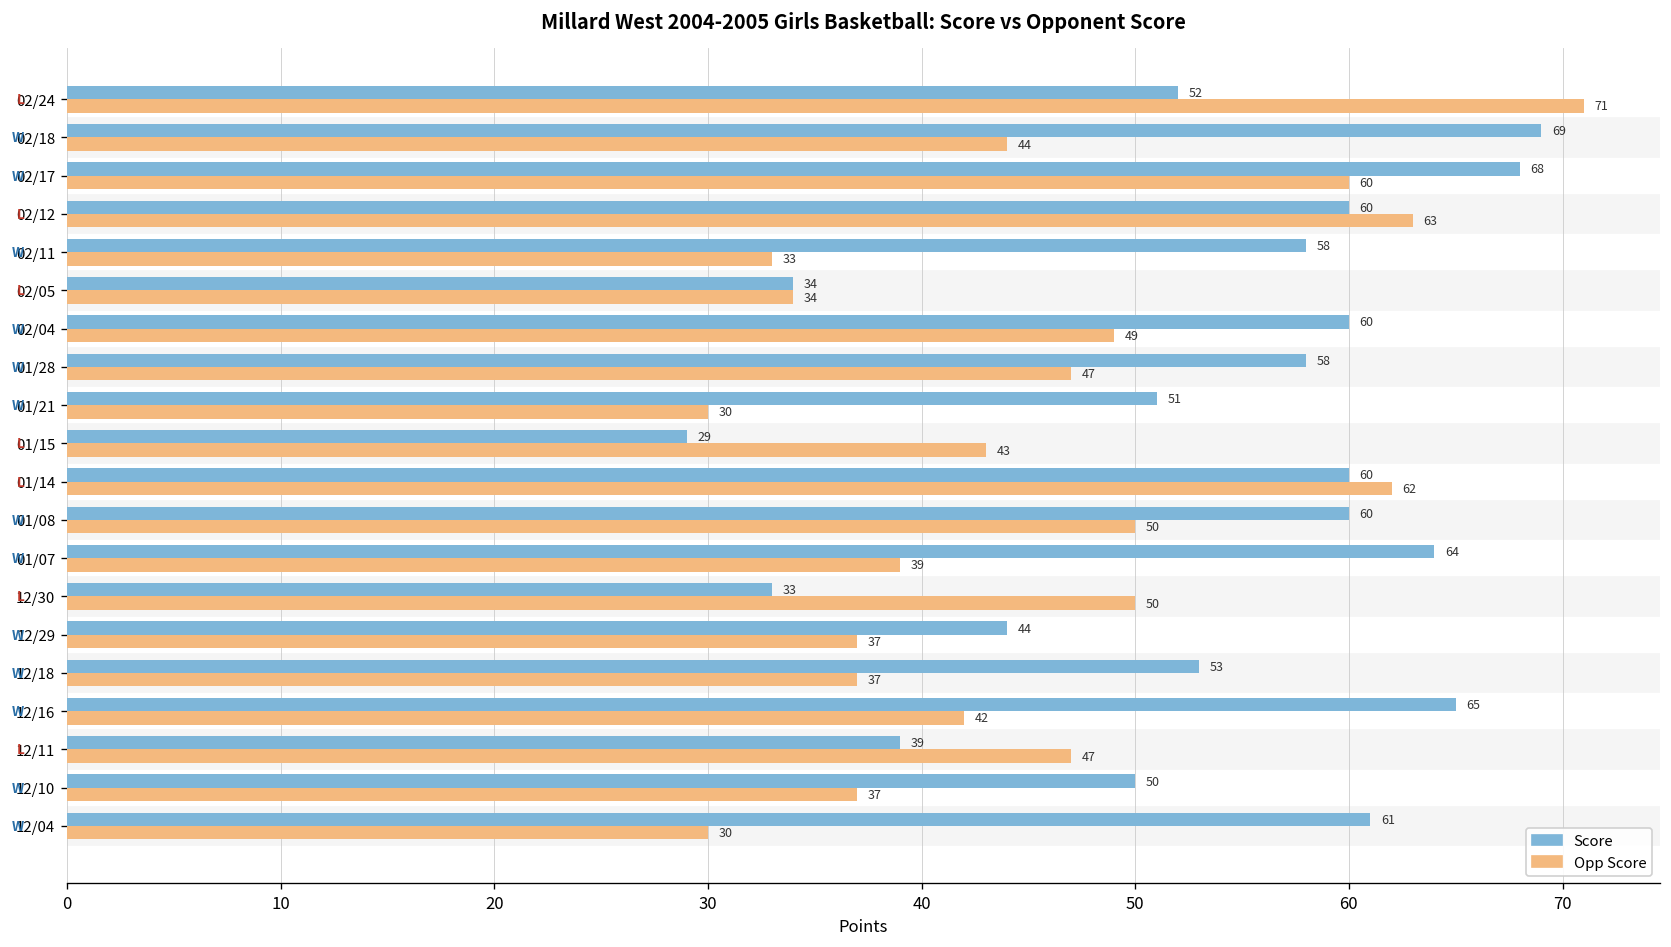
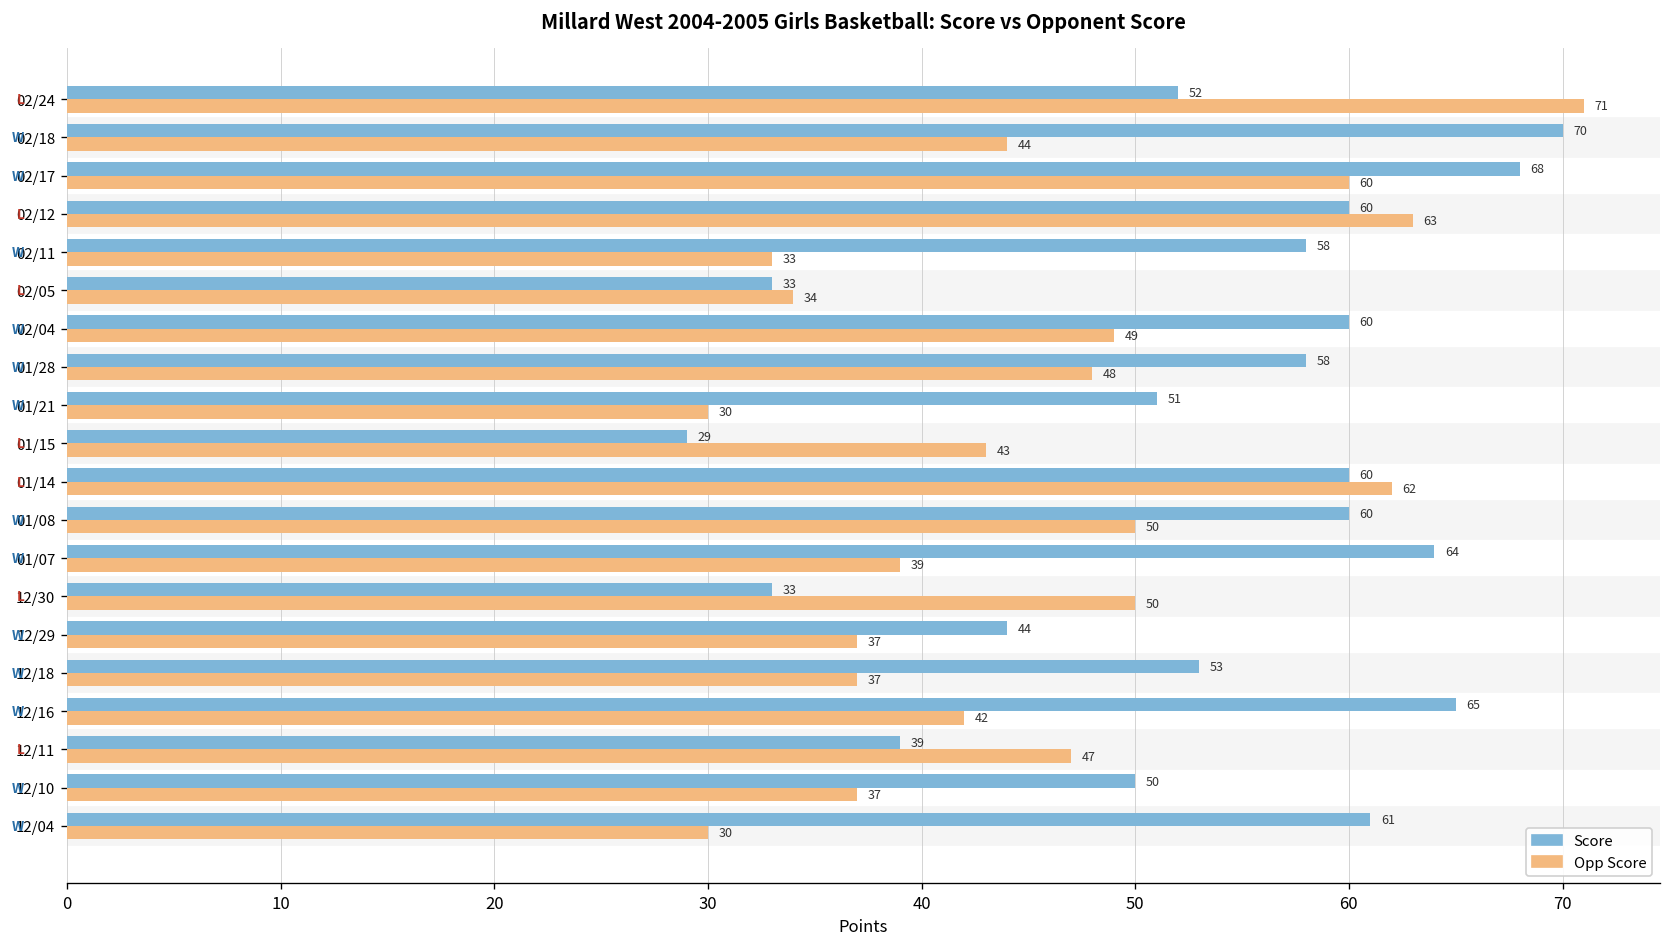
  {
    "Score": {
      "02/24": 52,
-     "02/18": 69,
+     "02/18": 70,
      "02/17": 68,
      "02/12": 60,
      "02/11": 58,
-     "02/05": 34,
+     "02/05": 33,
      "02/04": 60,
      "01/28": 58,
      "01/21": 51,
      "01/15": 29,
      "01/14": 60,
      "01/08": 60,
      "01/07": 64,
      "12/30": 33,
      "12/29": 44,
      "12/18": 53,
      "12/16": 65,
      "12/11": 39,
      "12/10": 50,
      "12/04": 61
    },
    "Opp Score": {
      "02/24": 71,
      "02/18": 44,
      "02/17": 60,
      "02/12": 63,
      "02/11": 33,
      "02/05": 34,
      "02/04": 49,
-     "01/28": 47,
+     "01/28": 48,
      "01/21": 30,
      "01/15": 43,
      "01/14": 62,
      "01/08": 50,
      "01/07": 39,
      "12/30": 50,
      "12/29": 37,
      "12/18": 37,
      "12/16": 42,
      "12/11": 47,
      "12/10": 37,
      "12/04": 30
    }
  }
